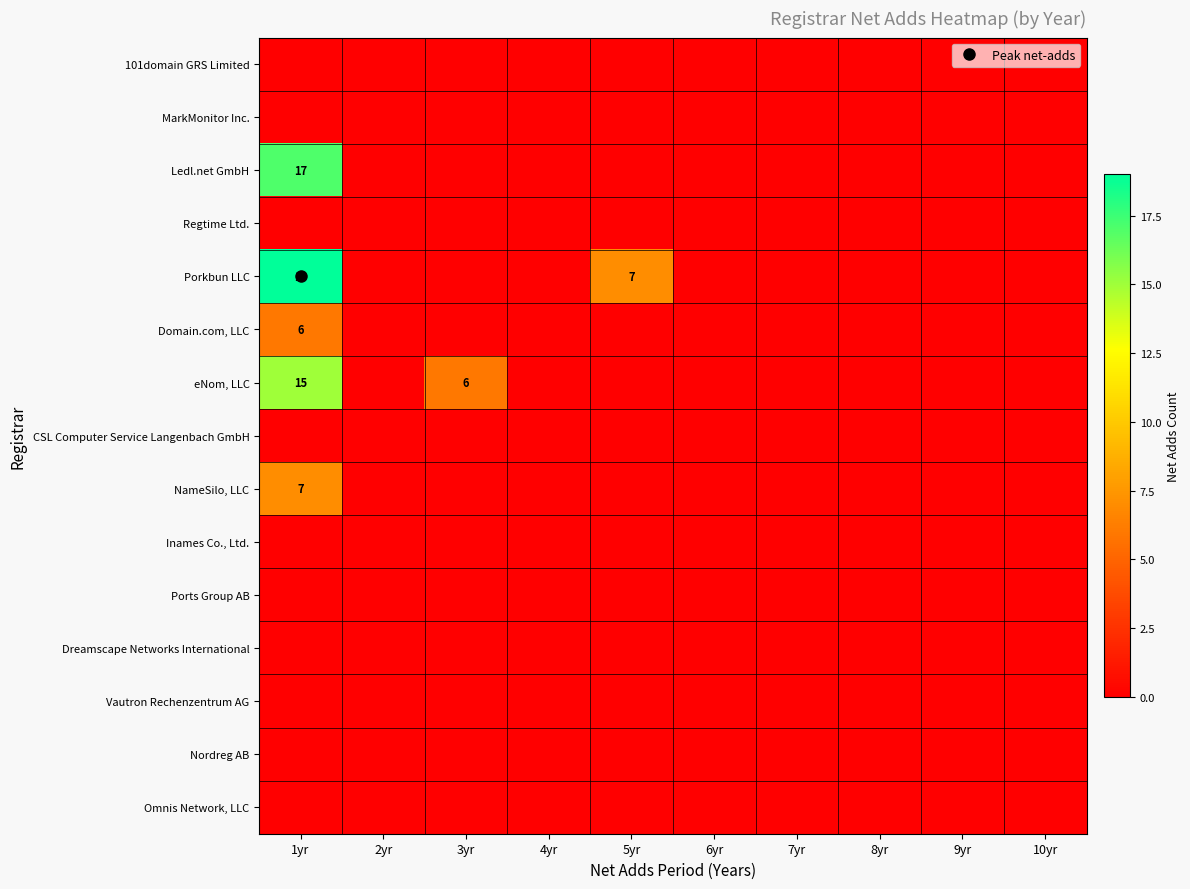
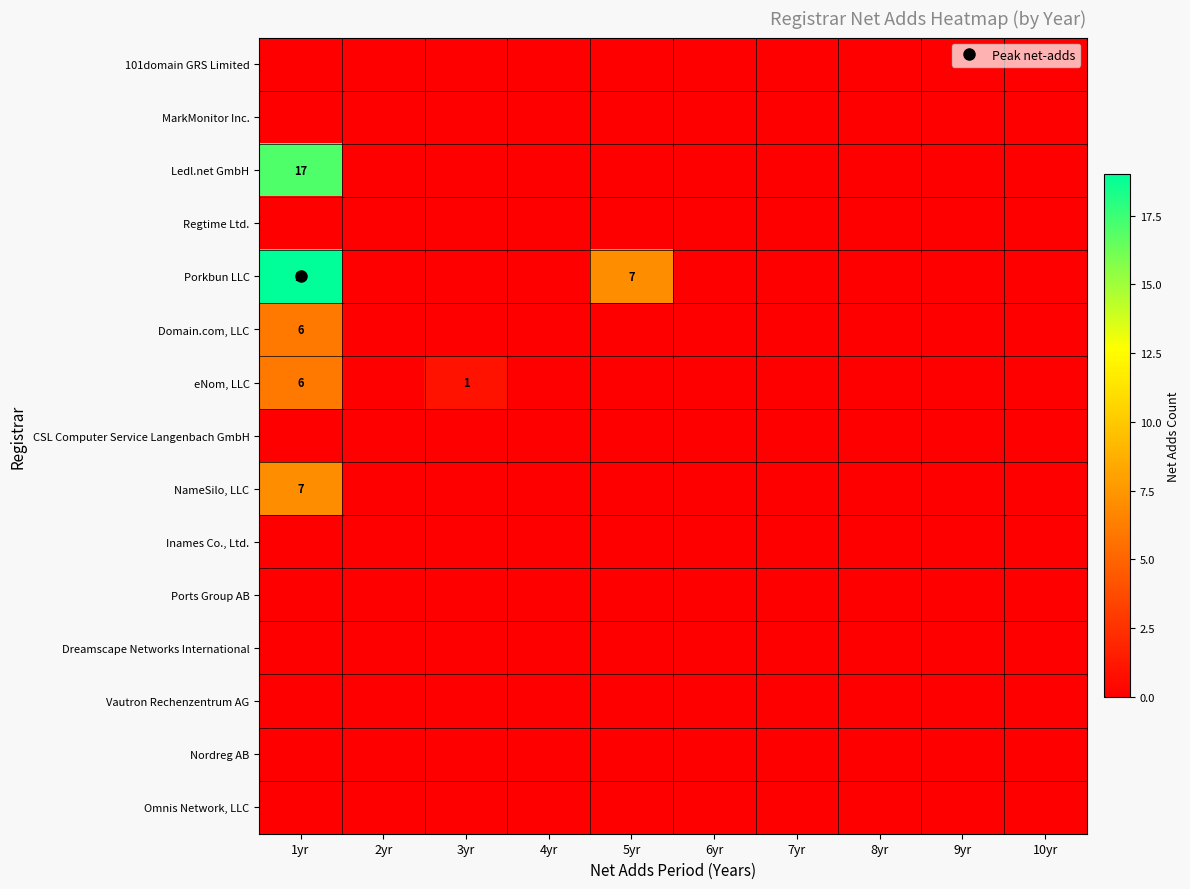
  {
    "Ledl.net GmbH": {
      "1yr": 17
    },
    "Porkbun LLC": {
      "5yr": 7
    },
    "Domain.com, LLC": {
      "1yr": 6
    },
    "eNom, LLC": {
-     "1yr": 15,
-     "3yr": 6
+     "1yr": 6,
+     "3yr": 1
    },
    "NameSilo, LLC": {
      "1yr": 7
    }
  }
